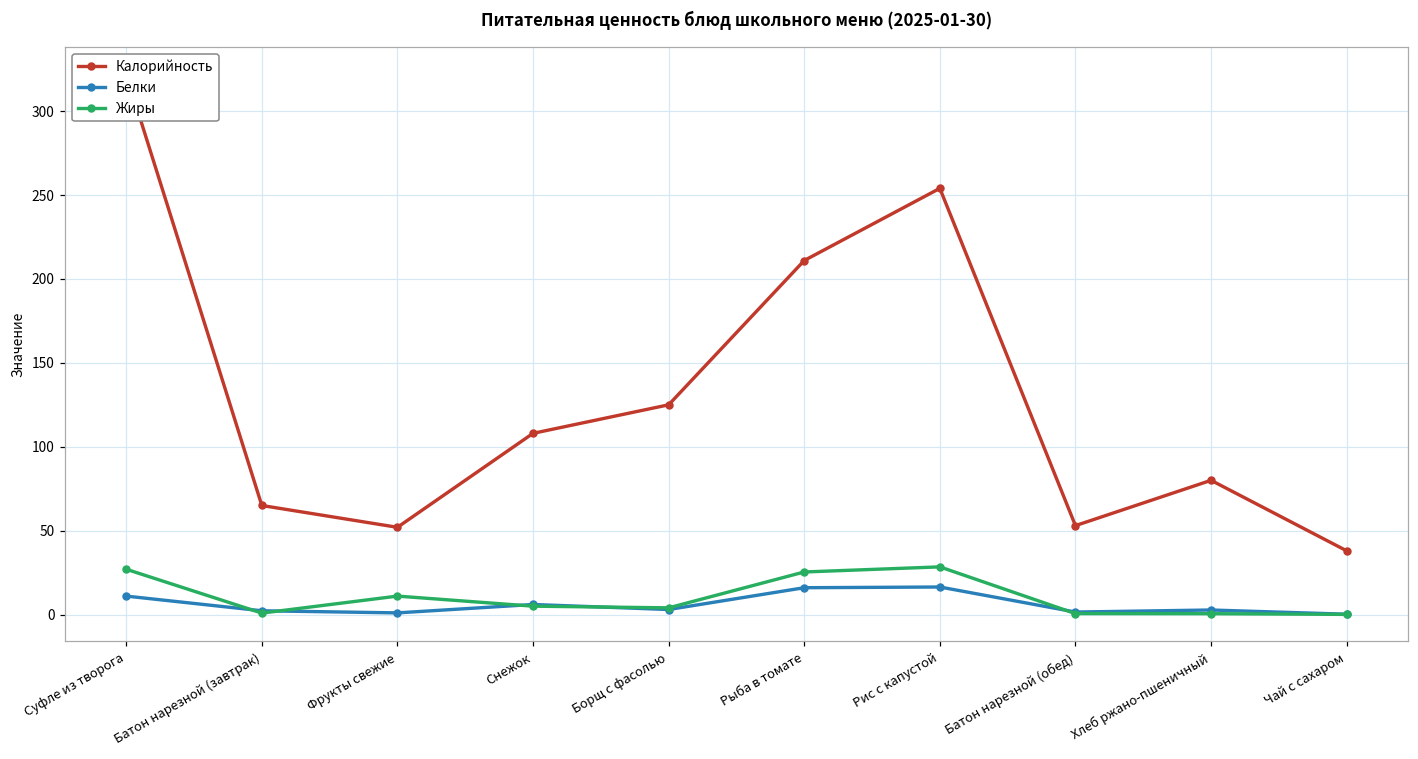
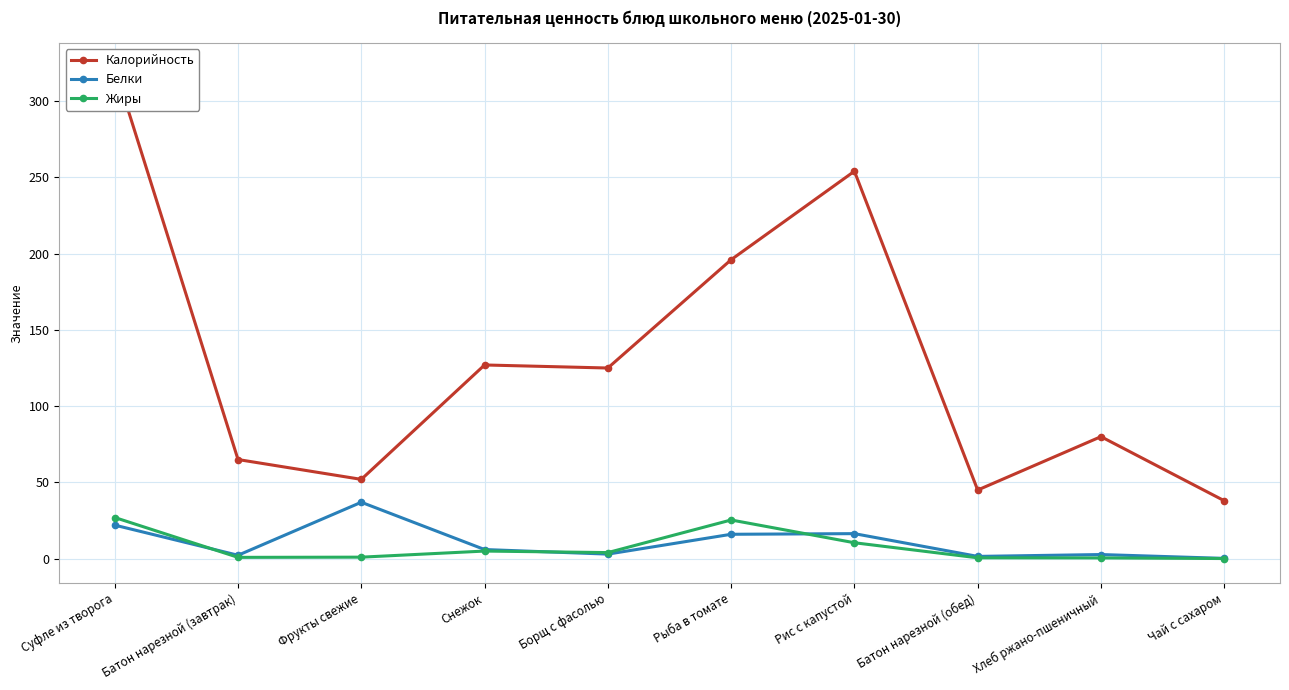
  {
    "Калорийность": {
      "Батон нарезной (завтрак)": 65,
      "Фрукты свежие": 52,
-     "Снежок": 108,
+     "Снежок": 127,
      "Борщ с фасолью": 125,
-     "Рыба в томате": 211,
+     "Рыба в томате": 196,
      "Рис с капустой": 254,
-     "Батон нарезной (обед)": 53,
+     "Батон нарезной (обед)": 45,
      "Хлеб ржано-пшеничный": 80,
      "Чай с сахаром": 38
    },
    "Белки": {
-     "Суфле из творога": 11,
-     "Фрукты свежие": 1,
+     "Суфле из творога": 22,
+     "Фрукты свежие": 37,
      "Рыба в томате": 16,
      "Рис с капустой": 16,
      "Хлеб ржано-пшеничный": 3
    },
    "Жиры": {
      "Суфле из творога": 27,
-     "Фрукты свежие": 11,
+     "Фрукты свежие": 1,
      "Рыба в томате": 25,
-     "Рис с капустой": 28,
+     "Рис с капустой": 10,
      "Хлеб ржано-пшеничный": 1
    }
  }
